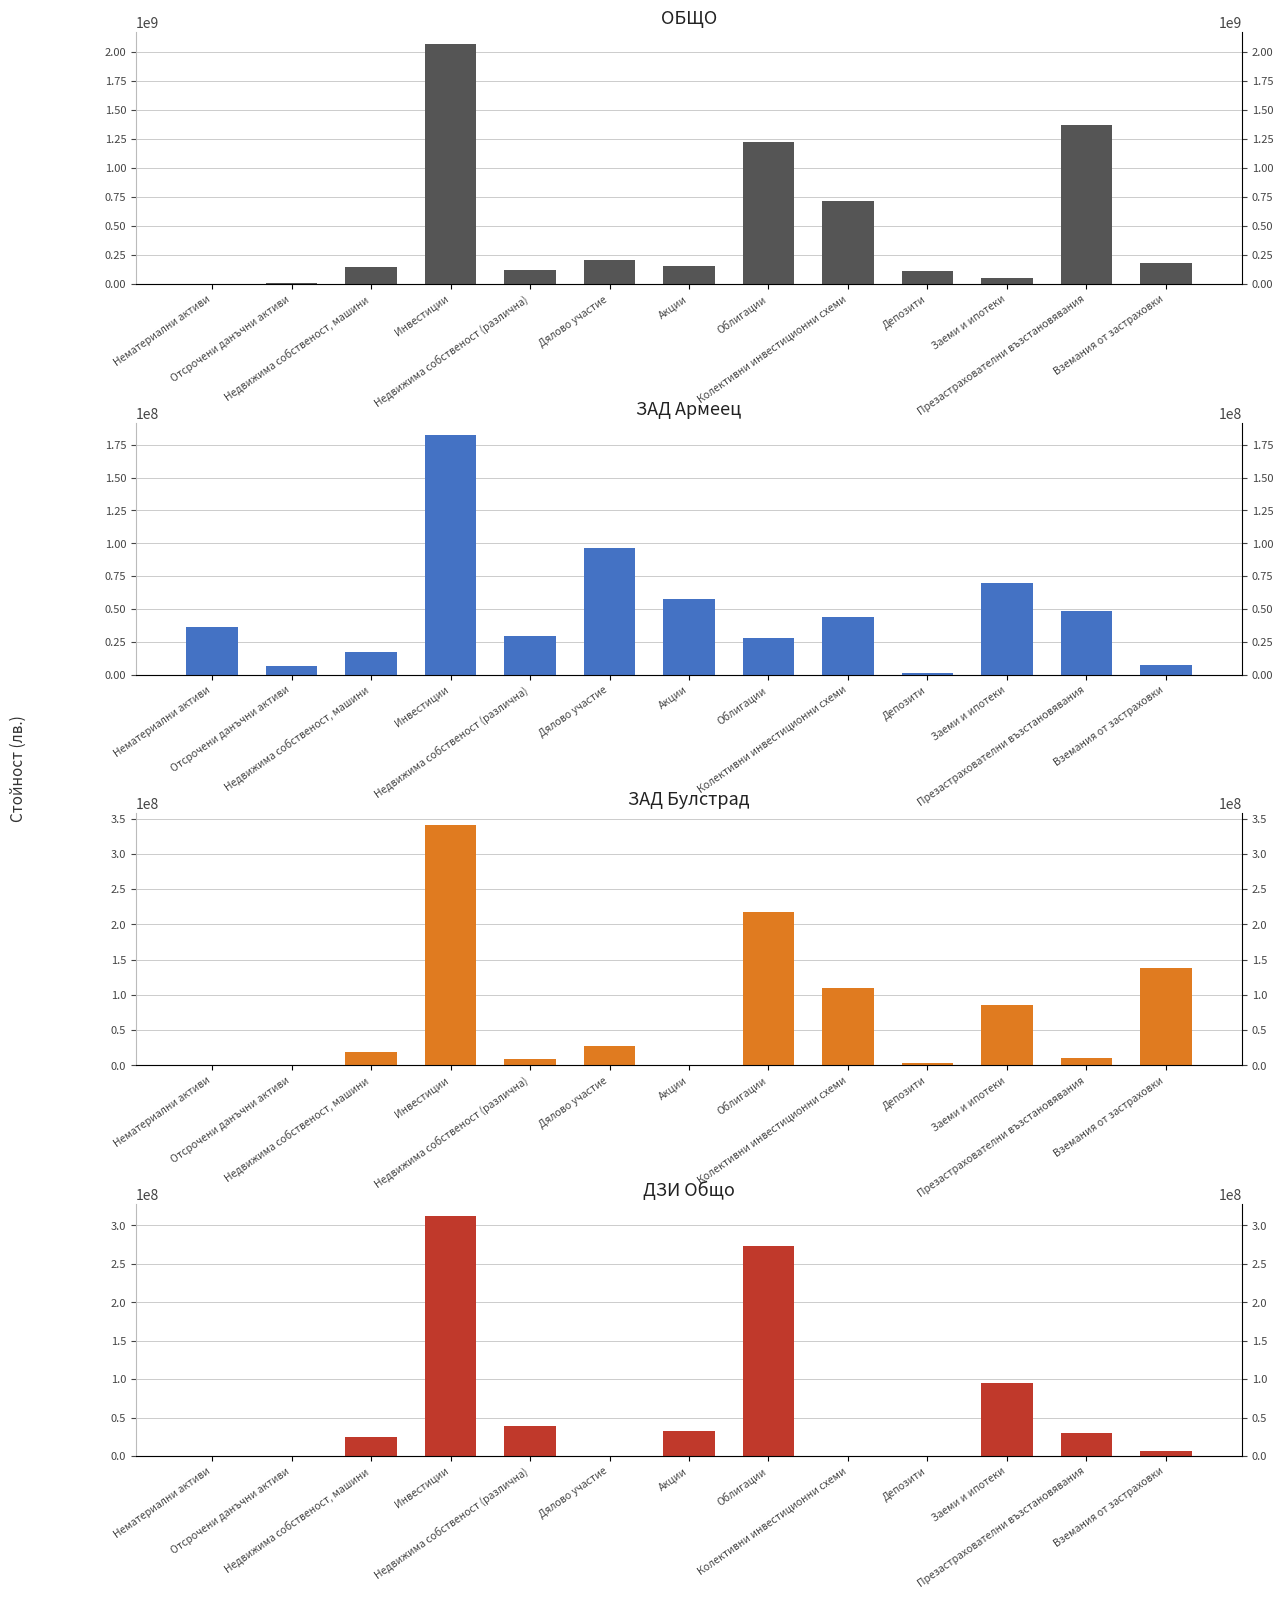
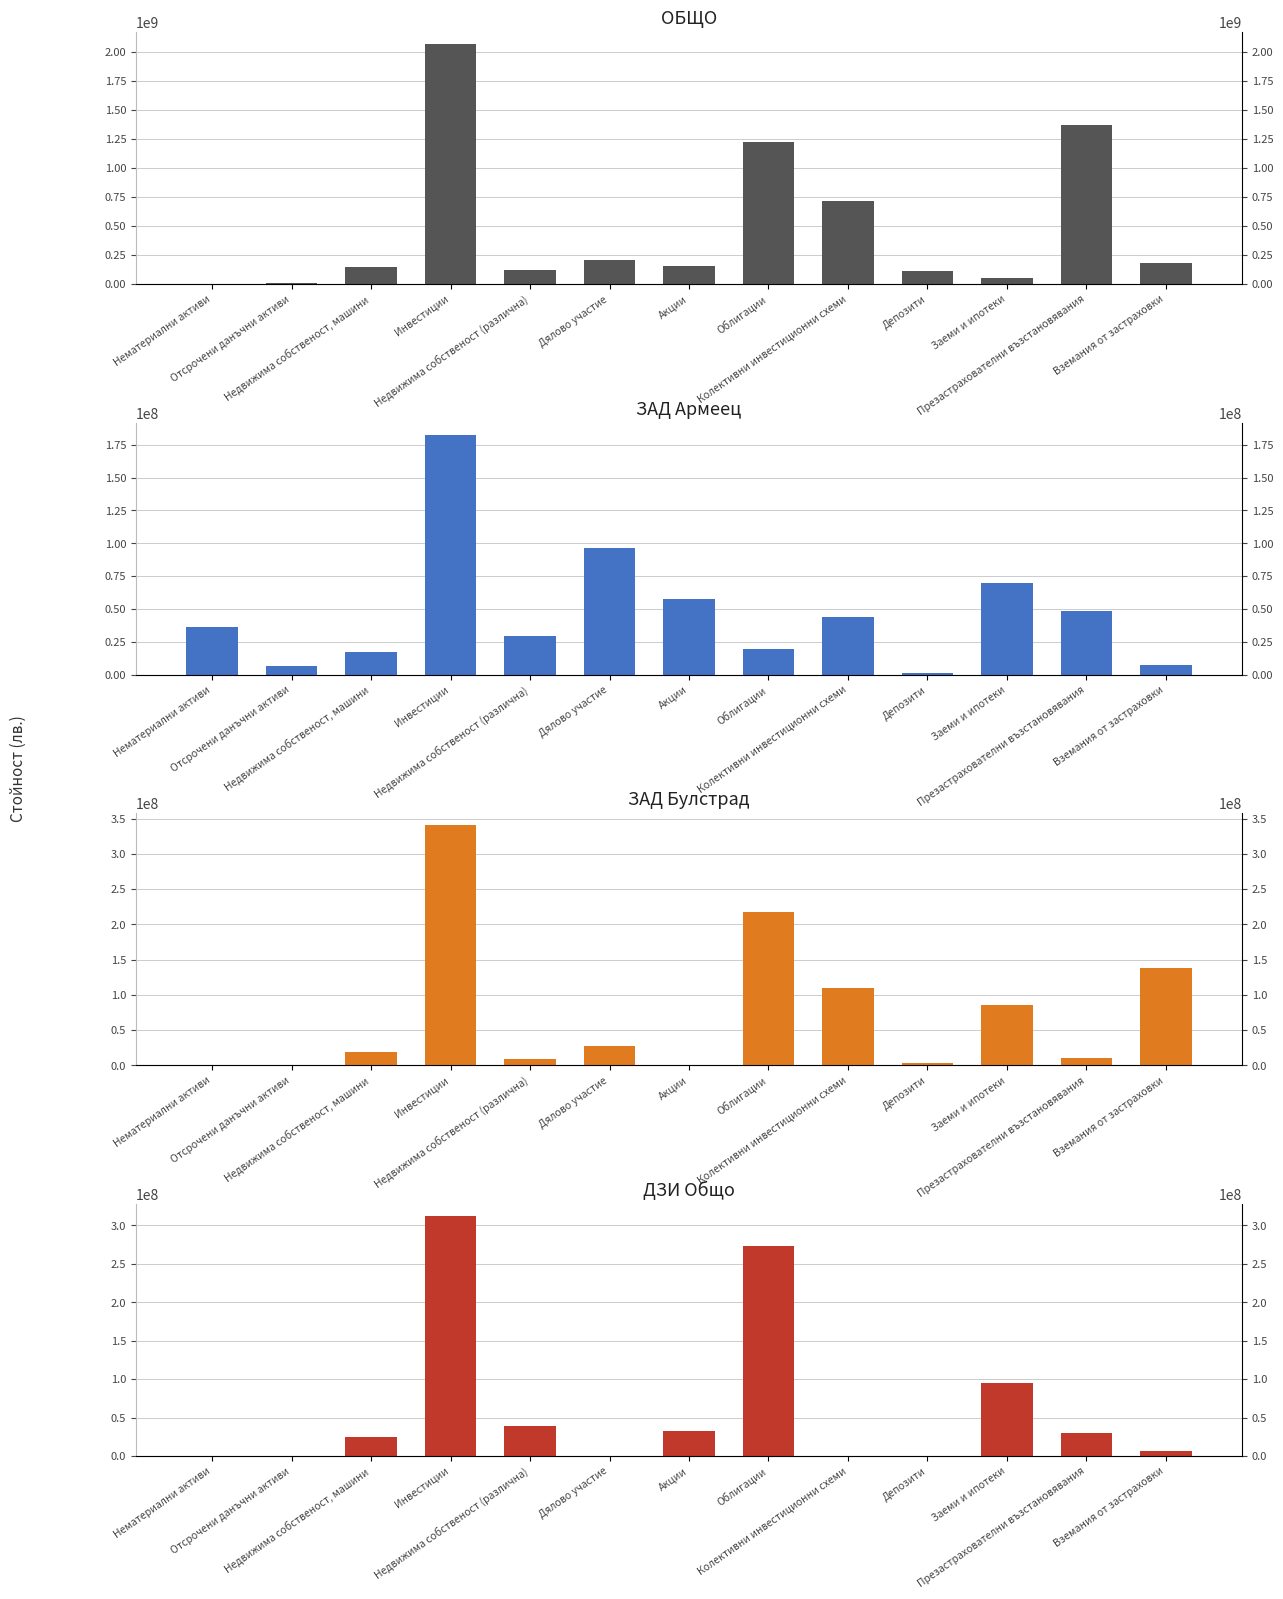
  {
    "ОБЩО": {
      "Нематериални активи": 0,
      "Недвижима собственост, машини": 150000000,
      "Инвестиции": 2070000000,
      "Недвижима собственост (различна)": 120000000,
      "Дялово участие": 210000000,
      "Акции": 150000000,
      "Облигации": 1220000000,
      "Колективни инвестиционни схеми": 720000000,
      "Депозити": 110000000,
      "Заеми и ипотеки": 50000000,
      "Презастрахователни възстановявания": 1370000000,
      "Вземания от застраховки": 180000000
    },
    "ЗАД Армеец": {
      "Нематериални активи": 36000000,
      "Отсрочени данъчни активи": 7000000,
      "Недвижима собственост, машини": 18000000,
      "Инвестиции": 183000000,
      "Недвижима собственост (различна)": 30000000,
      "Дялово участие": 96000000,
      "Акции": 57000000,
-     "Облигации": 28000000,
+     "Облигации": 19000000,
      "Колективни инвестиционни схеми": 44000000,
      "Заеми и ипотеки": 70000000,
      "Презастрахователни възстановявания": 49000000,
      "Вземания от застраховки": 7000000
    },
    "ЗАД Булстрад": {
      "Нематериални активи": 0,
      "Отсрочени данъчни активи": 0,
      "Недвижима собственост, машини": 20000000,
      "Инвестиции": 340000000,
      "Недвижима собственост (различна)": 10000000,
      "Дялово участие": 30000000,
      "Облигации": 220000000,
      "Колективни инвестиционни схеми": 110000000,
      "Депозити": 0,
      "Заеми и ипотеки": 90000000,
      "Презастрахователни възстановявания": 10000000,
      "Вземания от застраховки": 140000000
    },
    "ДЗИ Общо": {
      "Нематериални активи": 0,
      "Отсрочени данъчни активи": 0,
      "Недвижима собственост, машини": 20000000,
      "Инвестиции": 310000000,
      "Недвижима собственост (различна)": 40000000,
      "Дялово участие": 0,
      "Акции": 30000000,
      "Облигации": 270000000,
      "Колективни инвестиционни схеми": 0,
      "Депозити": 0,
      "Заеми и ипотеки": 100000000,
      "Презастрахователни възстановявания": 30000000,
      "Вземания от застраховки": 10000000
    }
  }
